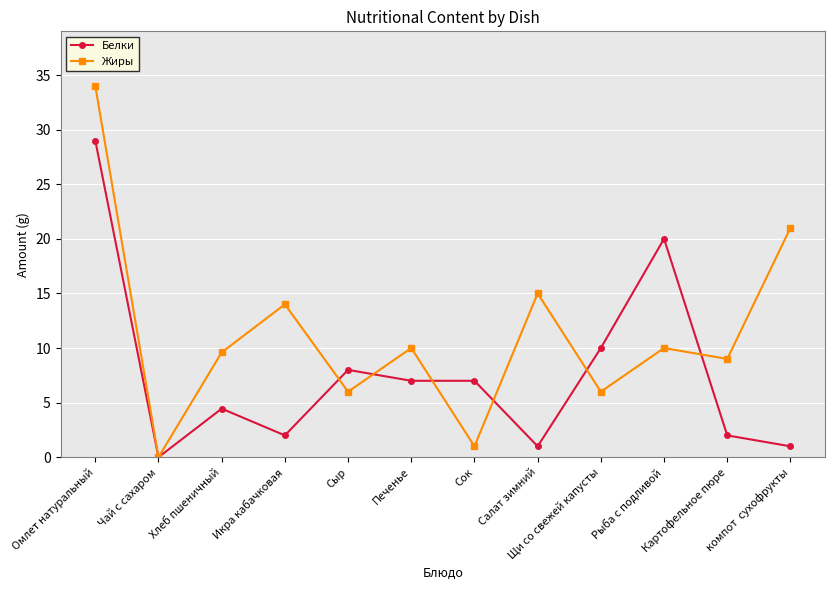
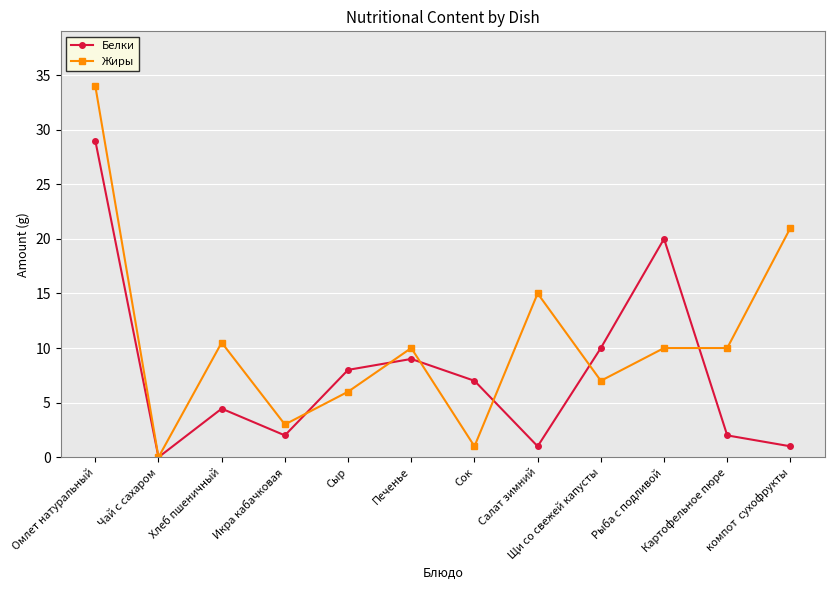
  {
    "Белки": {
      "Омлет натуральный": 29,
      "Хлеб пшеничный": 4.5,
      "Икра кабачковая": 2,
      "Сыр": 8,
-     "Печенье": 7,
+     "Печенье": 9,
      "Сок": 7,
      "Салат зимний": 1,
      "Щи со свежей капусты": 10,
      "Рыба с подливой": 20,
      "Картофельное пюре": 2,
      "компот сухофрукты": 1
    },
    "Жиры": {
      "Омлет натуральный": 34.0,
-     "Хлеб пшеничный": 9.6,
-     "Икра кабачковая": 14,
+     "Хлеб пшеничный": 10.5,
+     "Икра кабачковая": 3,
      "Сыр": 6.0,
      "Печенье": 10.0,
      "Сок": 1.0,
      "Салат зимний": 15.0,
-     "Щи со свежей капусты": 6,
+     "Щи со свежей капусты": 7,
      "Рыба с подливой": 10.0,
-     "Картофельное пюре": 9,
+     "Картофельное пюре": 10,
      "компот сухофрукты": 21.0
    }
  }
